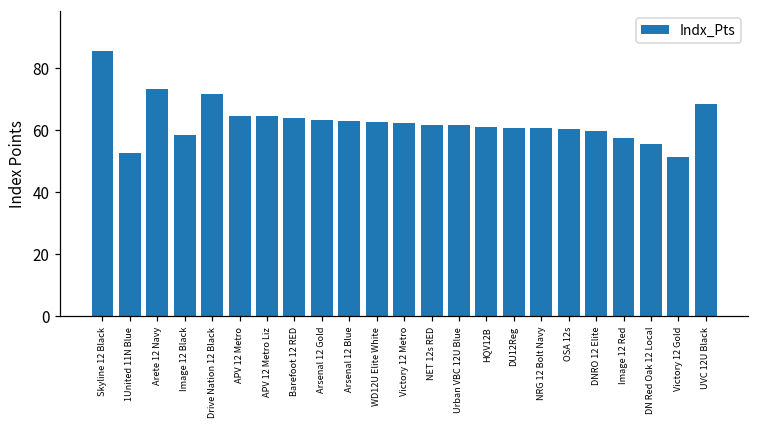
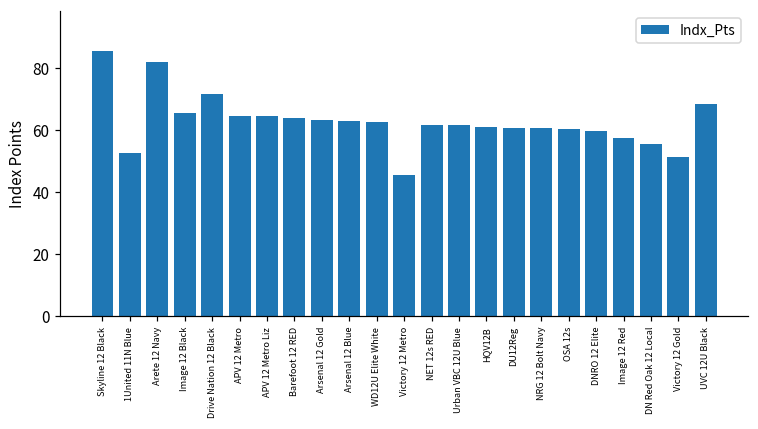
  {
    "Skyline 12 Black": 86,
    "1United 11N Blue": 53,
-   "Arete 12 Navy": 73,
-   "Image 12 Black": 59,
+   "Arete 12 Navy": 82,
+   "Image 12 Black": 66,
    "Drive Nation 12 Black": 72,
    "APV 12 Metro": 65,
    "APV 12 Metro Liz": 65,
    "Barefoot 12 RED": 64,
    "Arsenal 12 Gold": 63,
    "Arsenal 12 Blue": 63,
    "WD12U Elite White": 63,
-   "Victory 12 Metro": 62,
+   "Victory 12 Metro": 45,
    "NET 12s RED": 62,
    "Urban VBC 12U Blue": 62,
    "HQV12B": 61,
    "DU12Reg": 61,
    "NRG 12 Bolt Navy": 61,
    "OSA 12s": 60,
    "DNRO 12 Elite": 60,
    "Image 12 Red": 57,
    "DN Red Oak 12 Local": 55,
    "Victory 12 Gold": 51,
    "UVC 12U Black": 68
  }
